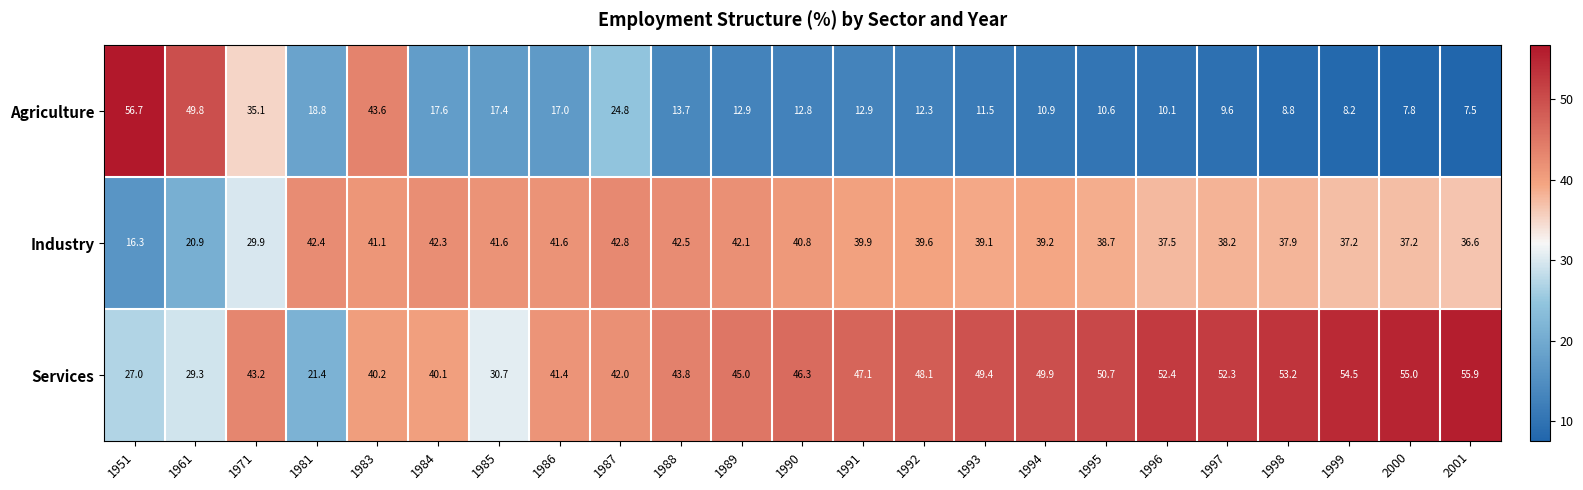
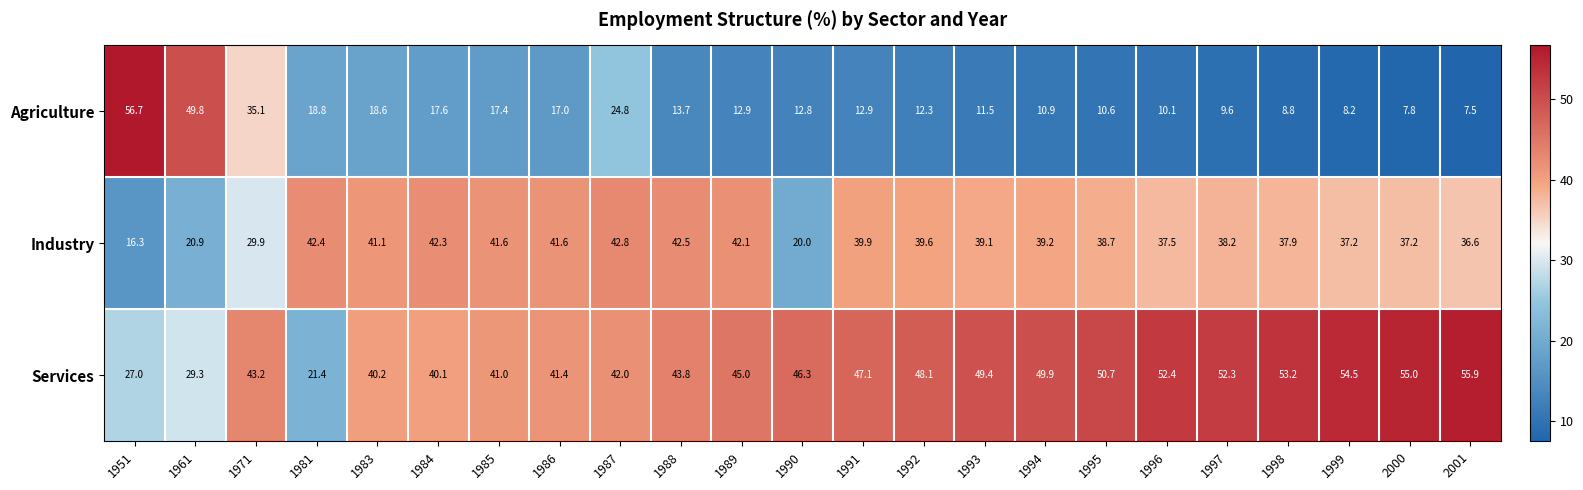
  {
    "Agriculture": {
      "1951": 56.7,
      "1961": 49.8,
      "1971": 35.1,
      "1981": 18.8,
-     "1983": 43.6,
+     "1983": 18.6,
      "1984": 17.6,
      "1985": 17.4,
      "1986": 17.0,
      "1987": 24.8,
      "1988": 13.7,
      "1989": 12.9,
      "1990": 12.8,
      "1991": 12.9,
      "1992": 12.3,
      "1993": 11.5,
      "1994": 10.9,
      "1995": 10.6,
      "1996": 10.1,
      "1997": 9.6,
      "1998": 8.8,
      "1999": 8.2,
      "2000": 7.8,
      "2001": 7.5
    },
    "Industry": {
      "1951": 16.3,
      "1961": 20.9,
      "1971": 29.9,
      "1981": 42.4,
      "1983": 41.1,
      "1984": 42.3,
      "1985": 41.6,
      "1986": 41.6,
      "1987": 42.8,
      "1988": 42.5,
      "1989": 42.1,
-     "1990": 40.8,
+     "1990": 20.0,
      "1991": 39.9,
      "1992": 39.6,
      "1993": 39.1,
      "1994": 39.2,
      "1995": 38.7,
      "1996": 37.5,
      "1997": 38.2,
      "1998": 37.9,
      "1999": 37.2,
      "2000": 37.2,
      "2001": 36.6
    },
    "Services": {
      "1951": 27.0,
      "1961": 29.3,
      "1971": 43.2,
      "1981": 21.4,
      "1983": 40.2,
      "1984": 40.1,
-     "1985": 30.7,
+     "1985": 41.0,
      "1986": 41.4,
      "1987": 42.0,
      "1988": 43.8,
      "1989": 45.0,
      "1990": 46.3,
      "1991": 47.1,
      "1992": 48.1,
      "1993": 49.4,
      "1994": 49.9,
      "1995": 50.7,
      "1996": 52.4,
      "1997": 52.3,
      "1998": 53.2,
      "1999": 54.5,
      "2000": 55.0,
      "2001": 55.9
    }
  }
